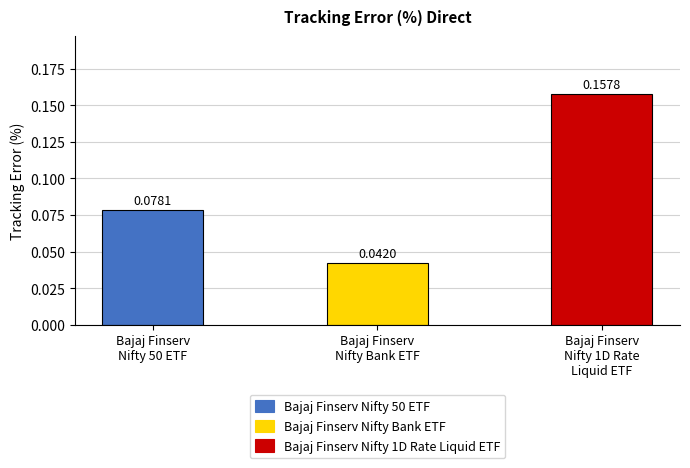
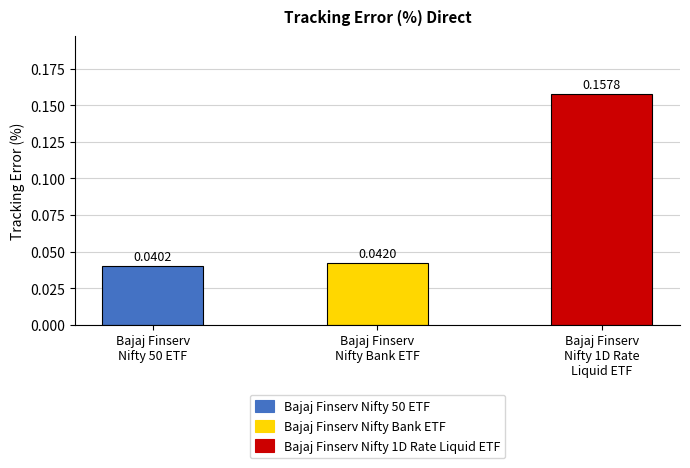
  {
-   "Bajaj Finserv Nifty 50 ETF": 0.0781,
+   "Bajaj Finserv Nifty 50 ETF": 0.0402,
    "Bajaj Finserv Nifty Bank ETF": 0.0420,
    "Bajaj Finserv Nifty 1D Rate Liquid ETF": 0.1578
  }
